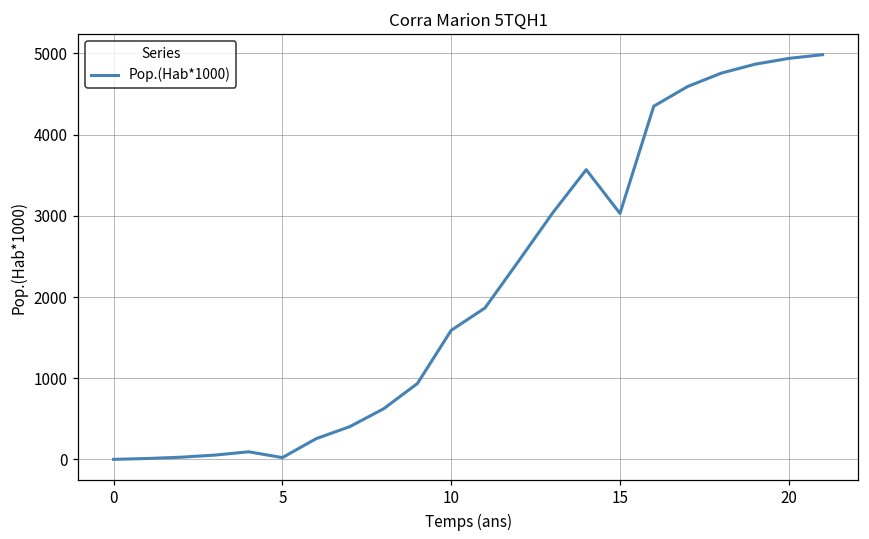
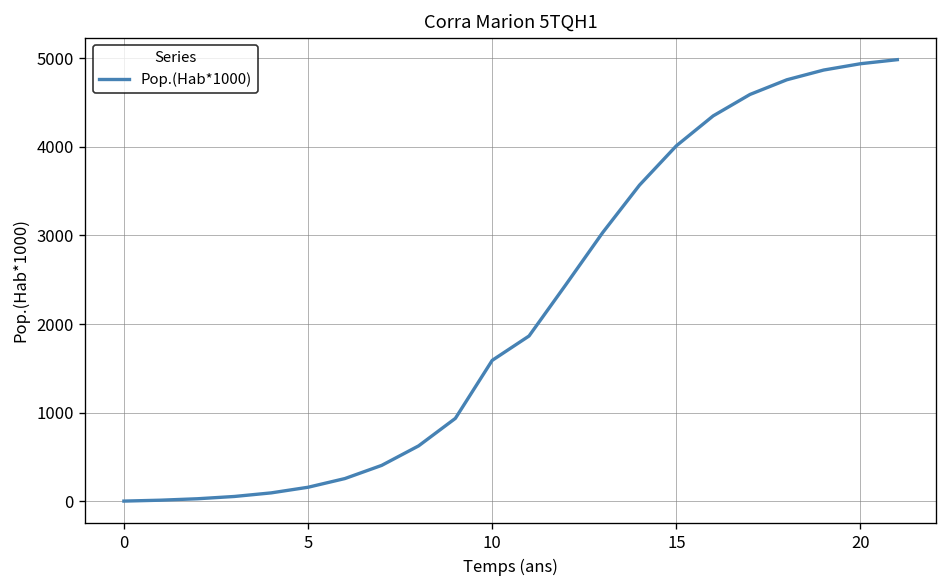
  {
    "0": 0,
-   "5": 0,
+   "5": 200,
    "10": 1600,
-   "15": 3000,
+   "15": 4000,
    "20": 4900
  }
